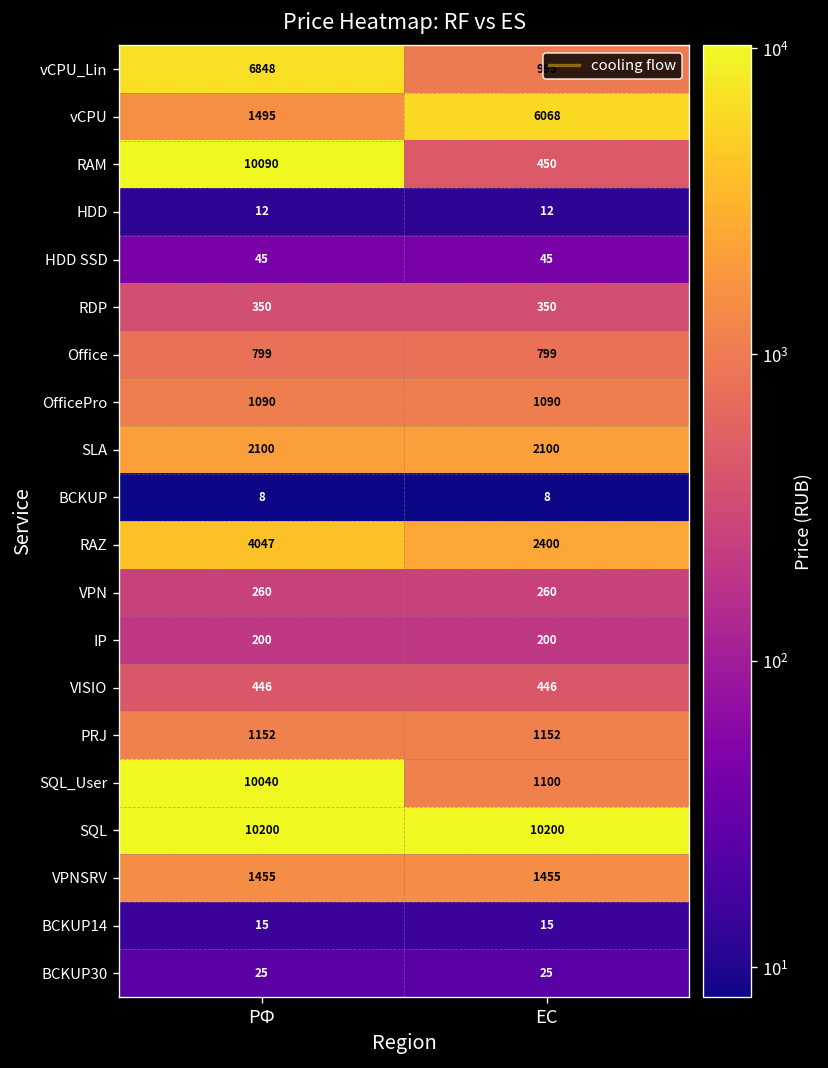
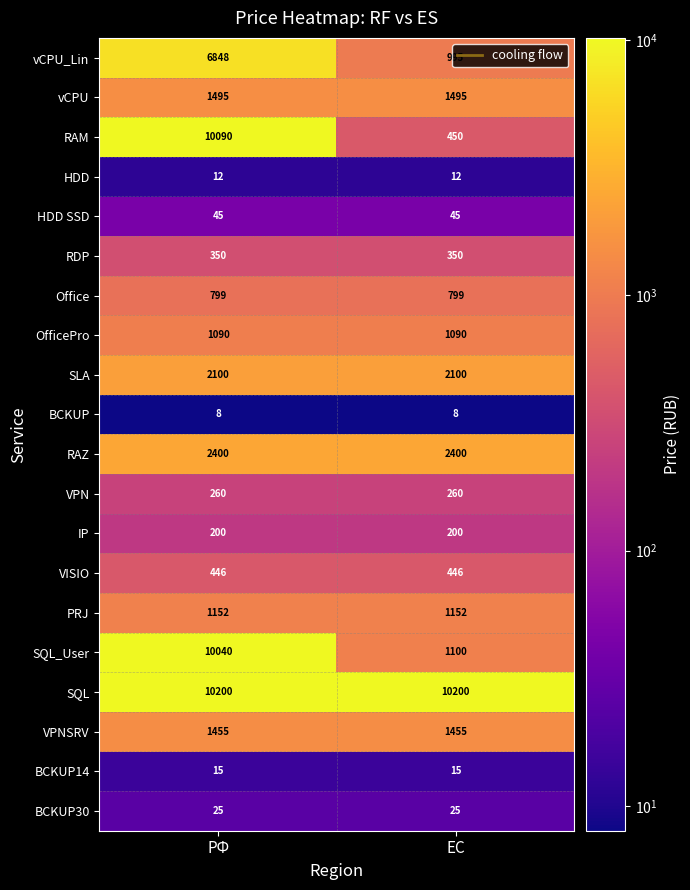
  {
    "vCPU_Lin": {
      "РФ": 6848
    },
    "vCPU": {
      "РФ": 1495,
-     "ЕС": 6068
+     "ЕС": 1495
    },
    "RAM": {
      "РФ": 10090,
      "ЕС": 450
    },
    "HDD": {
      "РФ": 12,
      "ЕС": 12
    },
    "HDD SSD": {
      "РФ": 45,
      "ЕС": 45
    },
    "RDP": {
      "РФ": 350,
      "ЕС": 350
    },
    "Office": {
      "РФ": 799,
      "ЕС": 799
    },
    "OfficePro": {
      "РФ": 1090,
      "ЕС": 1090
    },
    "SLA": {
      "РФ": 2100,
      "ЕС": 2100
    },
    "BCKUP": {
      "РФ": 8,
      "ЕС": 8
    },
    "RAZ": {
-     "РФ": 4047,
+     "РФ": 2400,
      "ЕС": 2400
    },
    "VPN": {
      "РФ": 260,
      "ЕС": 260
    },
    "IP": {
      "РФ": 200,
      "ЕС": 200
    },
    "VISIO": {
      "РФ": 446,
      "ЕС": 446
    },
    "PRJ": {
      "РФ": 1152,
      "ЕС": 1152
    },
    "SQL_User": {
      "РФ": 10040,
      "ЕС": 1100
    },
    "SQL": {
      "РФ": 10200,
      "ЕС": 10200
    },
    "VPNSRV": {
      "РФ": 1455,
      "ЕС": 1455
    },
    "BCKUP14": {
      "РФ": 15,
      "ЕС": 15
    },
    "BCKUP30": {
      "РФ": 25,
      "ЕС": 25
    }
  }
